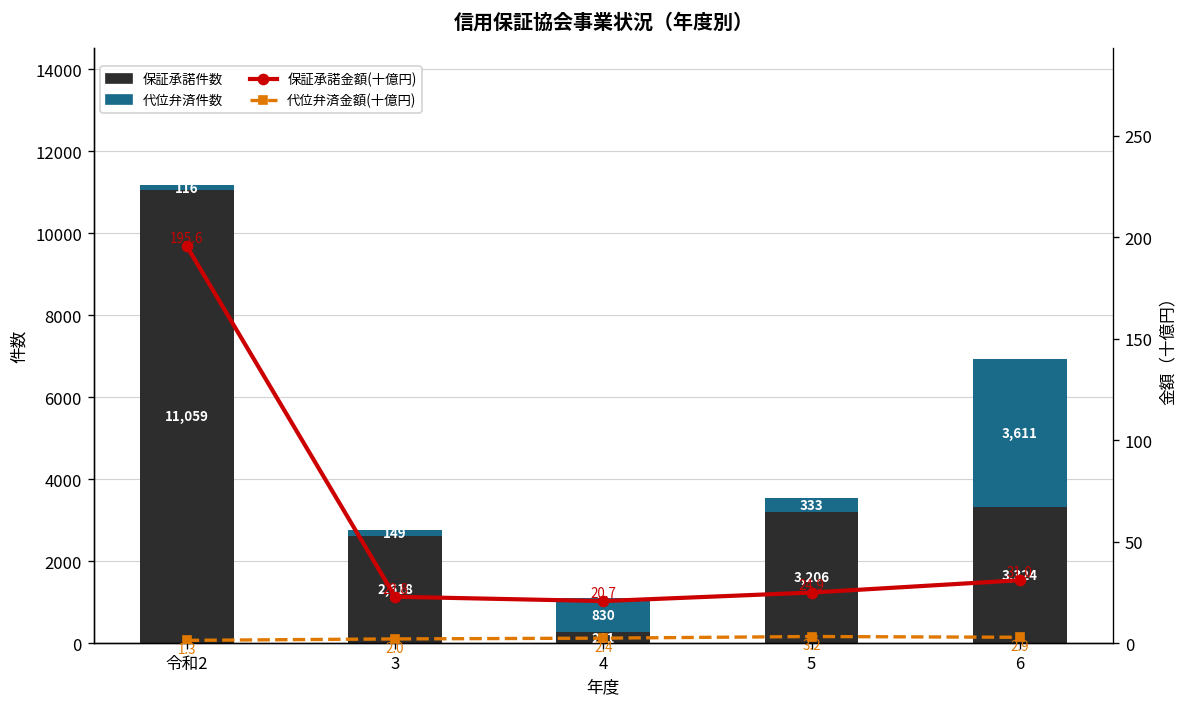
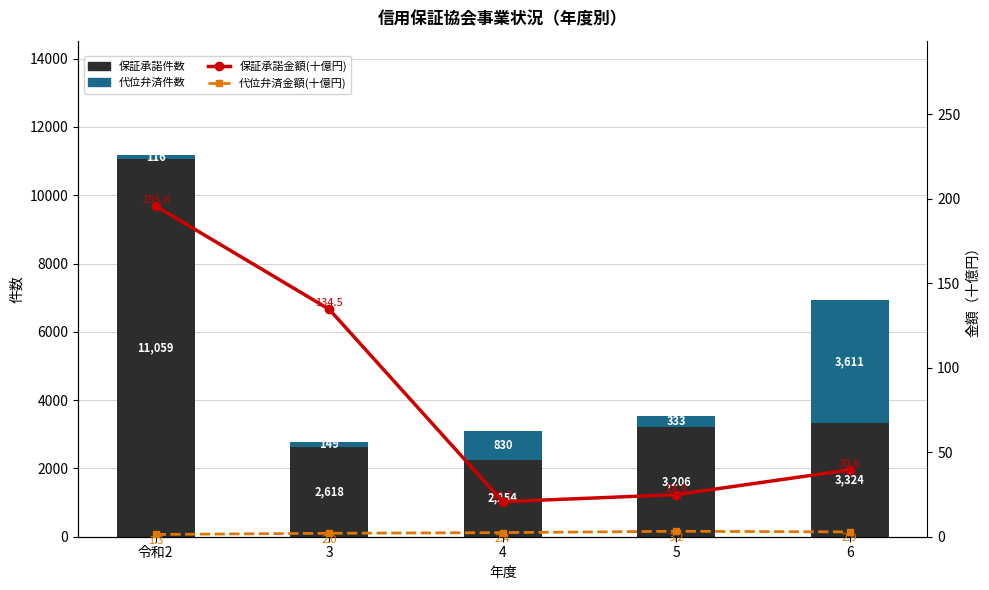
  {
    "保証承諾件数": {
      "令和2": "11,059",
      "3": "2,618",
-     "4": "261",
+     "4": "2,254",
      "6": "3,324"
    },
    "代位弁済件数": {
      "令和2": "116",
      "3": "149",
      "4": "830",
      "5": "333",
      "6": "3,611"
    },
    "保証承諾金額(十億円)": {
      "令和2": "195.6",
-     "3": "22.8",
-     "6": "31.0"
+     "3": "134.5",
+     "6": "39.6"
    },
    "代位弁済金額(十億円)": {
      "令和2": "1.3",
      "3": "2.0",
      "4": "2.4",
      "5": "3.2",
      "6": "2.9"
    }
  }
